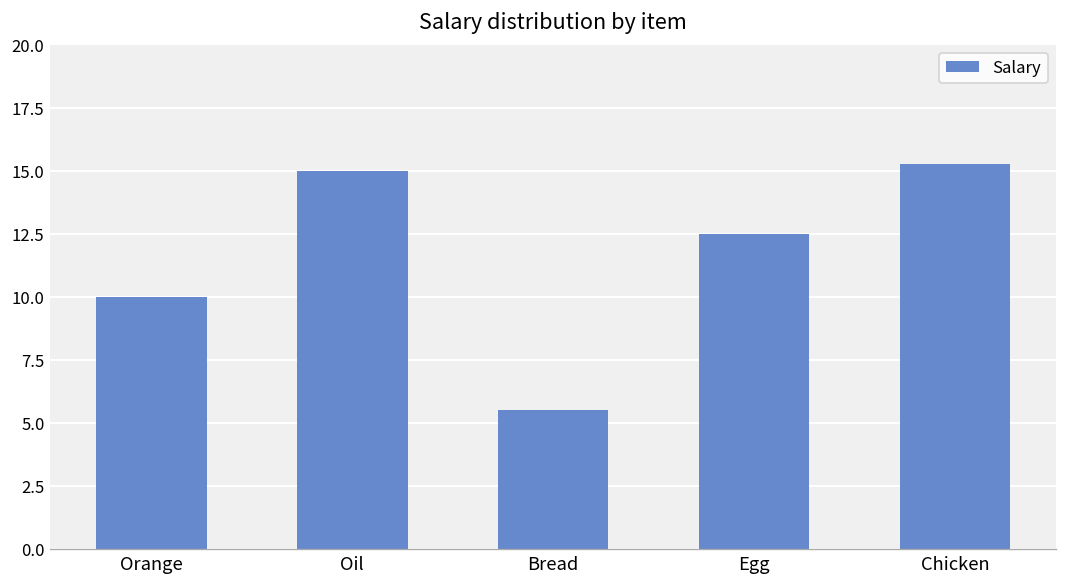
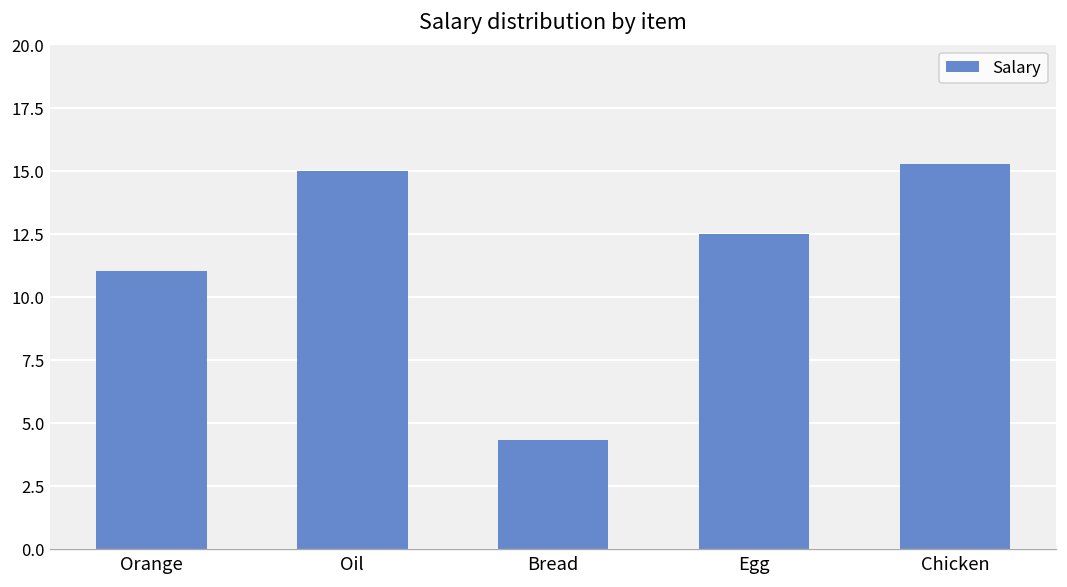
  {
-   "Orange": 10,
+   "Orange": 11,
    "Oil": 15.0,
-   "Bread": 5.5,
+   "Bread": 4.3,
    "Egg": 12.5,
    "Chicken": 15.3
  }
